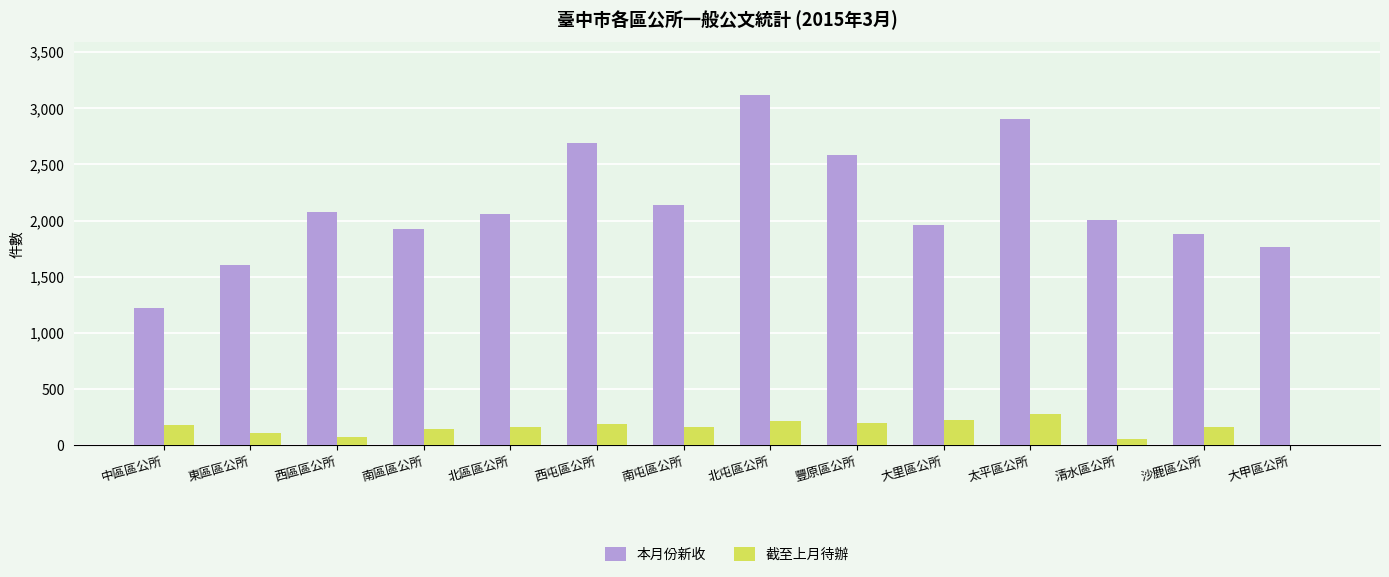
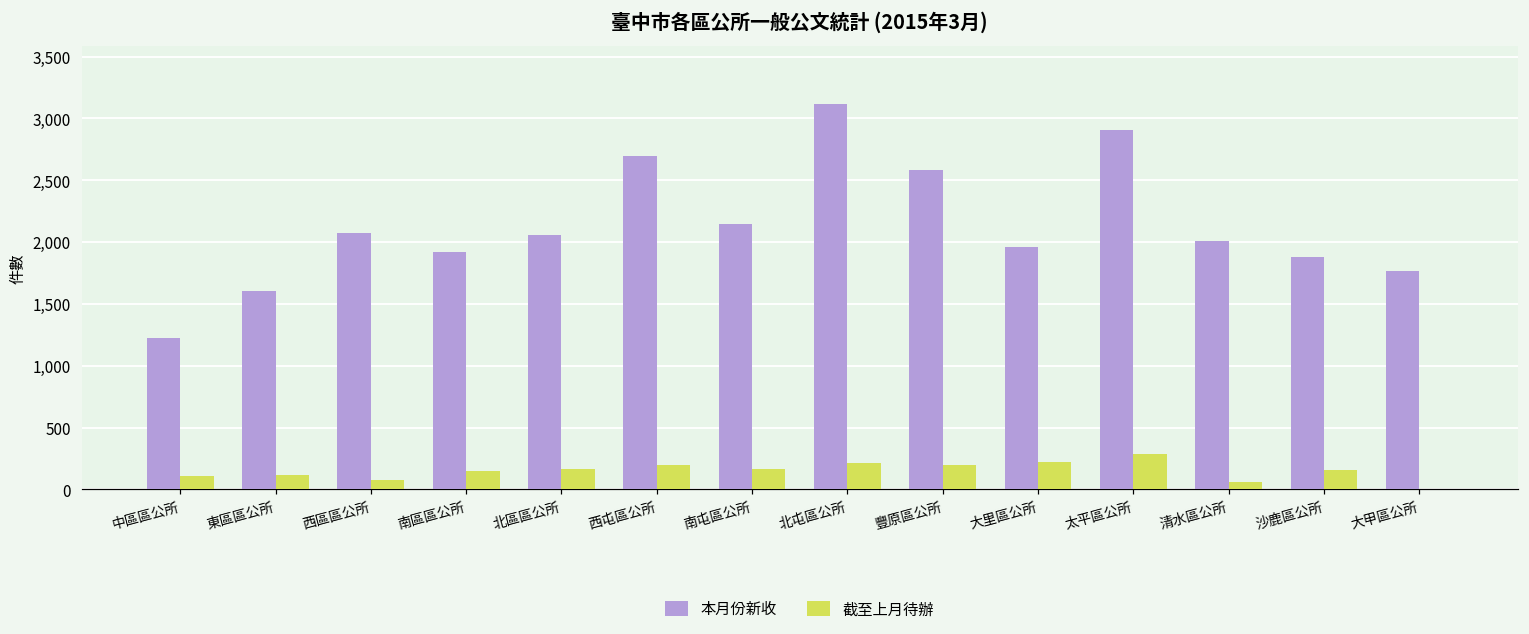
  {
    "本月份新收": {
      "中區區公所": "1,230",
      "東區區公所": "1,610",
      "西區區公所": "2,080",
      "南區區公所": "1,920",
      "北區區公所": "2,060",
      "西屯區公所": "2,690",
      "南屯區公所": "2,140",
      "北屯區公所": "3,120",
      "豐原區公所": "2,590",
      "大里區公所": "1,960",
      "太平區公所": "2,910",
      "清水區公所": "2,010",
      "沙鹿區公所": "1,880",
      "大甲區公所": "1,770"
    },
    "截至上月待辦": {
-     "中區區公所": "190",
+     "中區區公所": "110",
      "東區區公所": "120",
      "西區區公所": "80",
      "南區區公所": "150",
      "北區區公所": "170",
      "西屯區公所": "190",
      "南屯區公所": "160",
      "北屯區公所": "220",
      "豐原區公所": "200",
      "大里區公所": "220",
      "太平區公所": "280",
      "清水區公所": "60",
      "沙鹿區公所": "160",
      "大甲區公所": "0"
    }
  }
